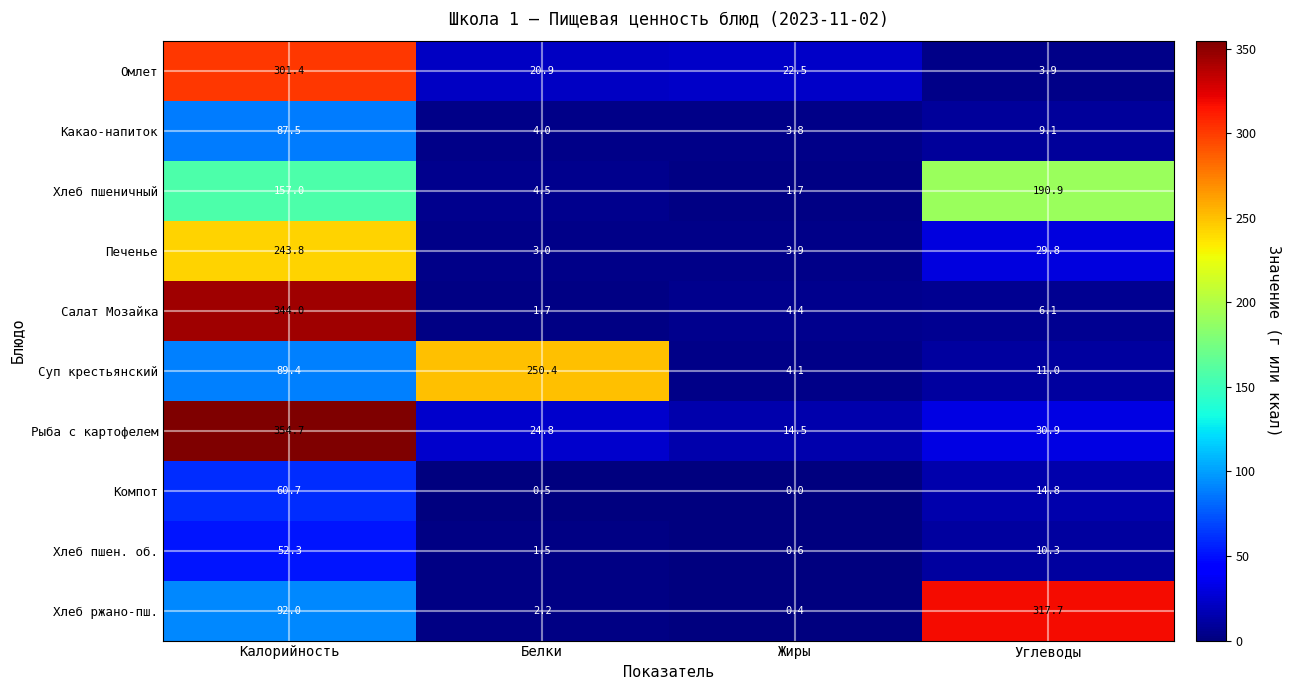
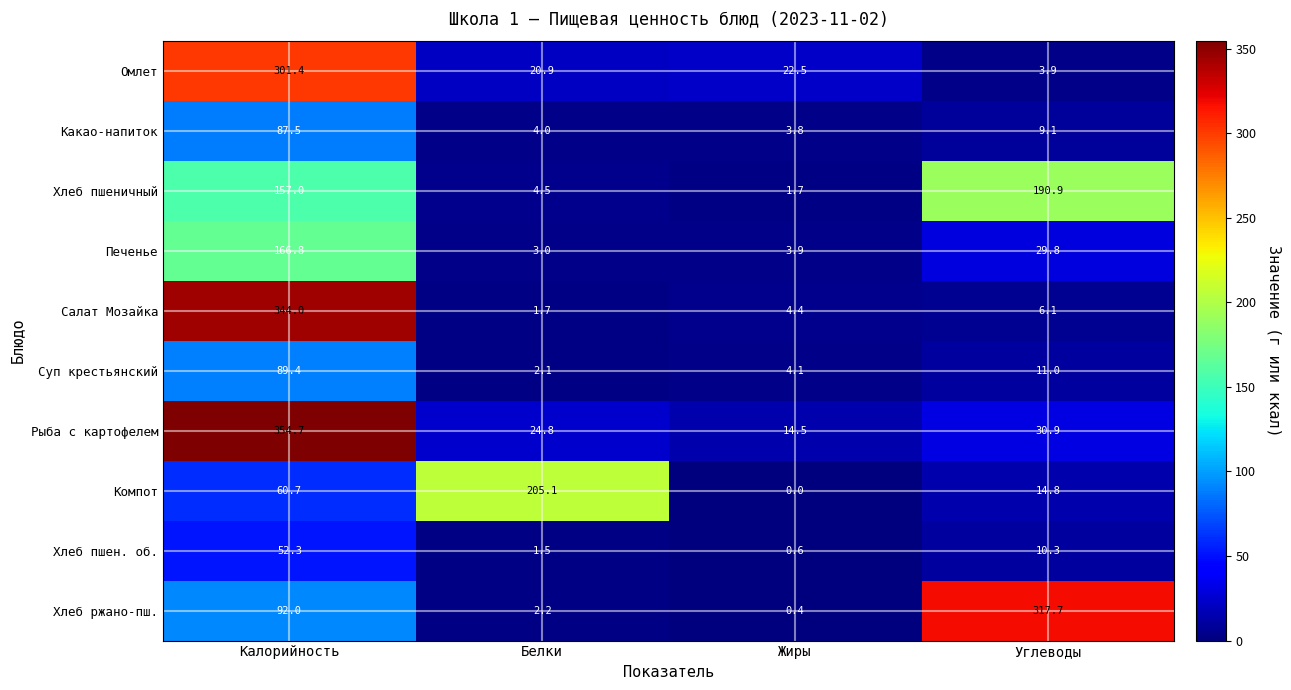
  {
    "Омлет": {
      "Калорийность": 301.4,
      "Белки": 20.9,
      "Жиры": 22.5,
      "Углеводы": 3.9
    },
    "Какао-напиток": {
      "Калорийность": 87.5,
      "Белки": 4.0,
      "Жиры": 3.8,
      "Углеводы": 9.1
    },
    "Хлеб пшеничный": {
      "Калорийность": 157.0,
      "Белки": 4.5,
      "Жиры": 1.7,
      "Углеводы": 190.9
    },
    "Печенье": {
-     "Калорийность": 243.8,
+     "Калорийность": 166.8,
      "Белки": 3.0,
      "Жиры": 3.9,
      "Углеводы": 29.8
    },
    "Салат Мозайка": {
      "Калорийность": 344.0,
      "Белки": 1.7,
      "Жиры": 4.4,
      "Углеводы": 6.1
    },
    "Суп крестьянский": {
      "Калорийность": 89.4,
-     "Белки": 250.4,
+     "Белки": 2.1,
      "Жиры": 4.1,
      "Углеводы": 11.0
    },
    "Рыба с картофелем": {
      "Калорийность": 354.7,
      "Белки": 24.8,
      "Жиры": 14.5,
      "Углеводы": 30.9
    },
    "Компот": {
      "Калорийность": 60.7,
-     "Белки": 0.5,
+     "Белки": 205.1,
      "Жиры": 0.0,
      "Углеводы": 14.8
    },
    "Хлеб пшен. об.": {
      "Калорийность": 52.3,
      "Белки": 1.5,
      "Жиры": 0.6,
      "Углеводы": 10.3
    },
    "Хлеб ржано-пш.": {
      "Калорийность": 92.0,
      "Белки": 2.2,
      "Жиры": 0.4,
      "Углеводы": 317.7
    }
  }
